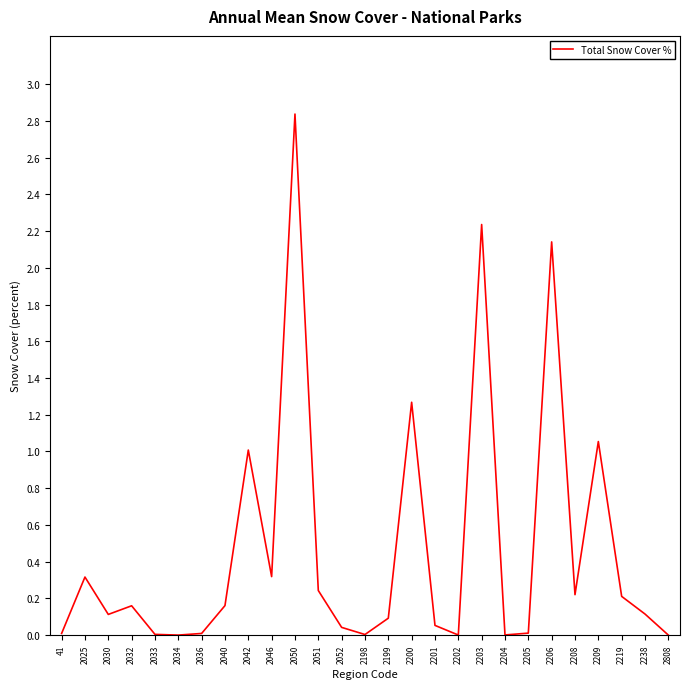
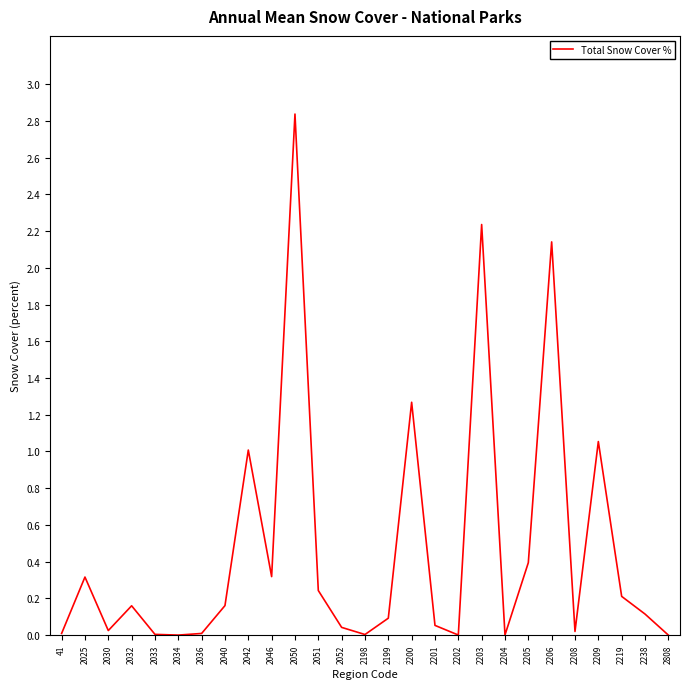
  {
    "41": 0.01,
    "2025": 0.32,
-   "2030": 0.11,
+   "2030": 0.02,
    "2032": 0.16,
    "2033": 0.00,
    "2034": 0.00,
    "2036": 0.01,
    "2040": 0.16,
    "2042": 1.01,
    "2046": 0.32,
    "2050": 2.84,
    "2051": 0.24,
    "2052": 0.04,
    "2198": 0.00,
    "2199": 0.09,
    "2200": 1.27,
    "2201": 0.05,
    "2202": 0.00,
    "2203": 2.24,
    "2204": 0.00,
-   "2205": 0.01,
+   "2205": 0.39,
    "2206": 2.14,
-   "2208": 0.22,
+   "2208": 0.02,
    "2209": 1.05,
    "2219": 0.21,
    "2238": 0.11,
    "2808": 0.00
  }
